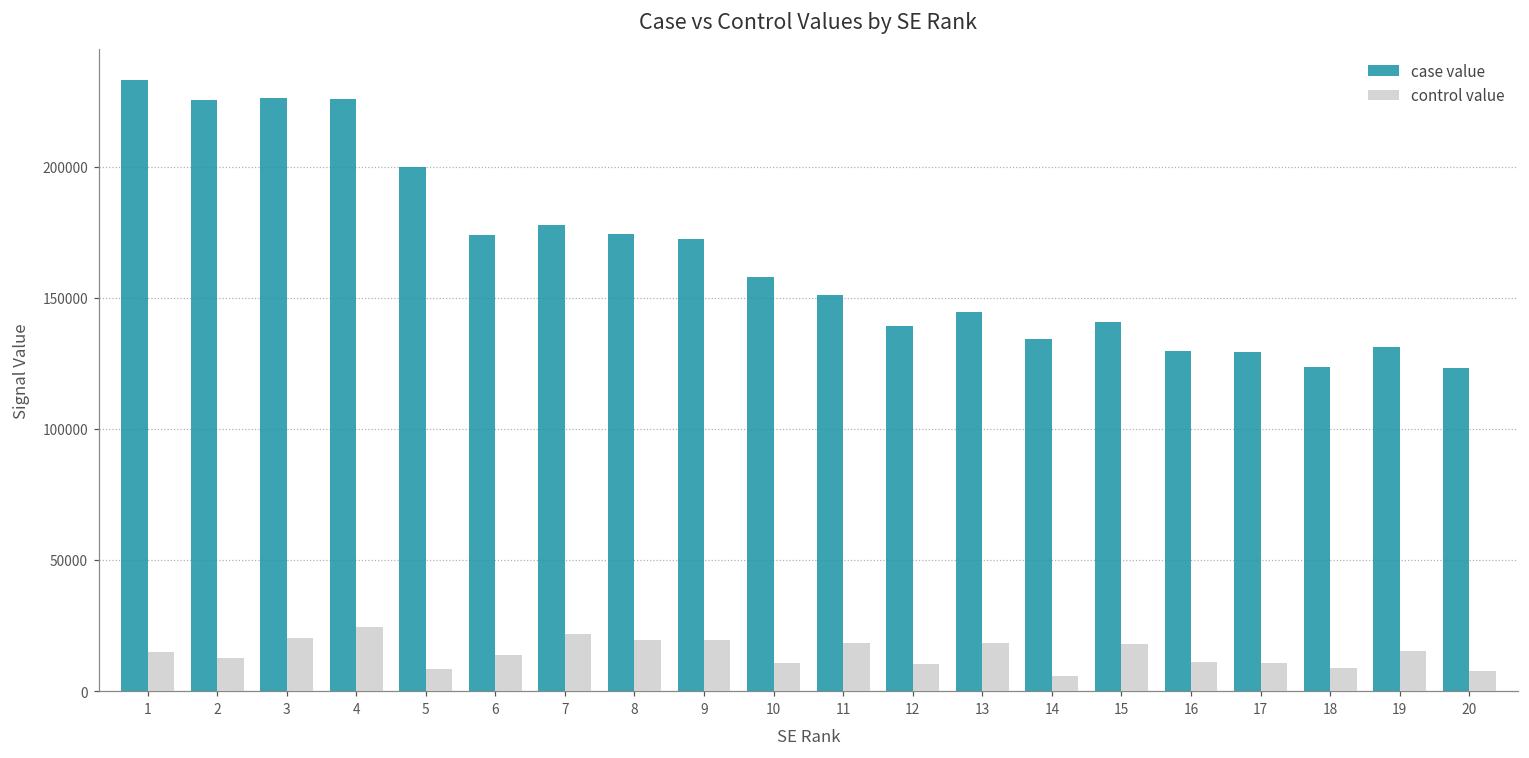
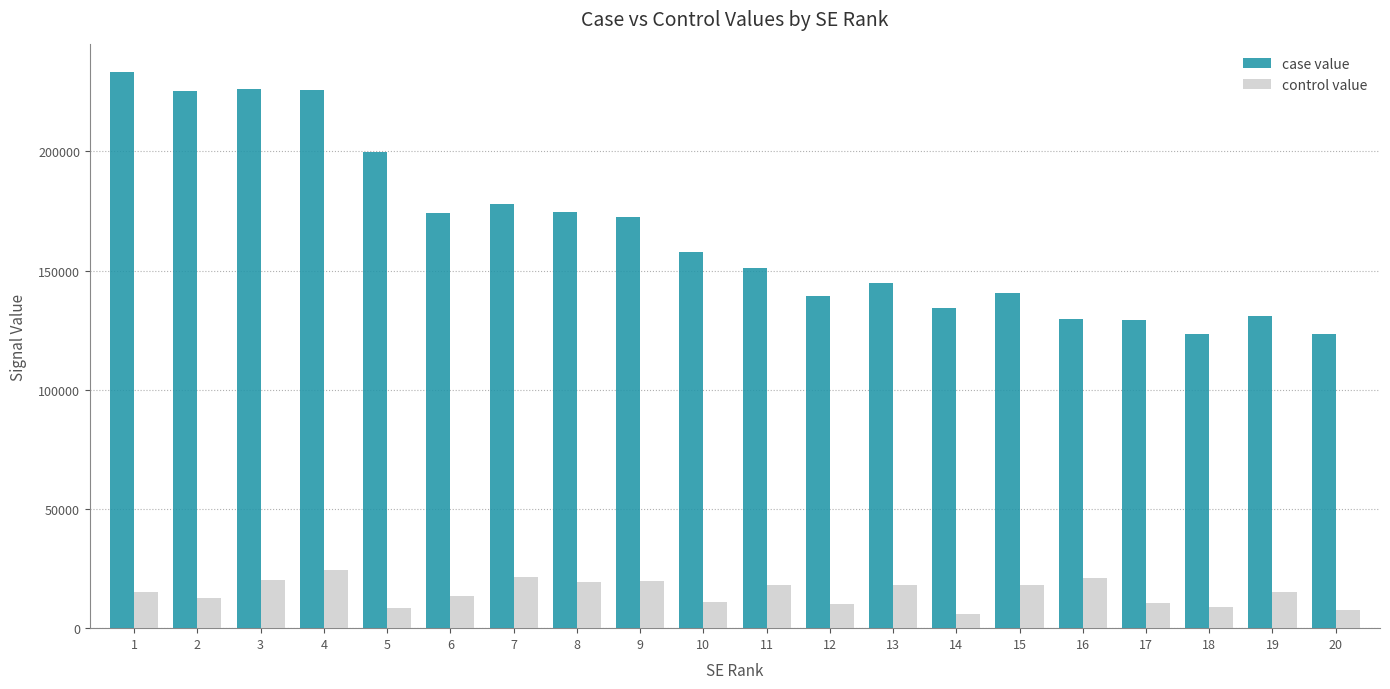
  {
    "case value": {
      "1": 233000,
      "2": 225000,
      "3": 226000,
      "4": 226000,
      "5": 200000,
      "6": 174000,
      "7": 178000,
      "8": 174000,
      "9": 172000,
      "10": 158000,
      "11": 151000,
      "12": 139000,
      "13": 145000,
      "14": 134000,
      "15": 141000,
      "16": 130000,
      "17": 129000,
      "18": 123000,
      "19": 131000,
      "20": 123000
    },
    "control value": {
      "1": 15000,
      "2": 13000,
      "3": 20000,
      "4": 25000,
      "5": 9000,
      "6": 14000,
      "7": 22000,
      "8": 19000,
      "9": 20000,
      "10": 11000,
      "11": 18000,
      "12": 10000,
      "13": 18000,
      "14": 6000,
      "15": 18000,
-     "16": 11000,
+     "16": 21000,
      "17": 11000,
      "18": 9000,
      "19": 15000,
      "20": 8000
    }
  }
